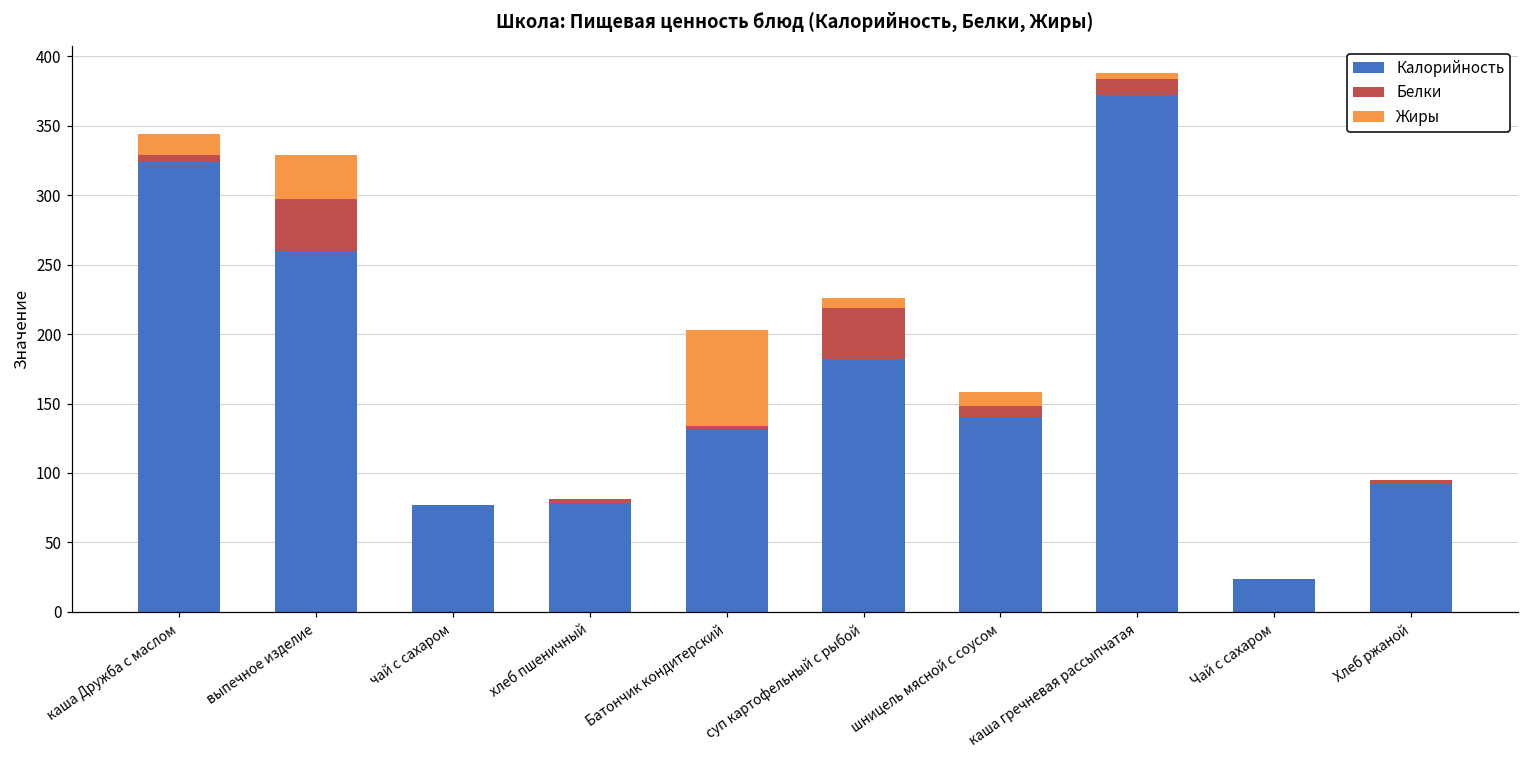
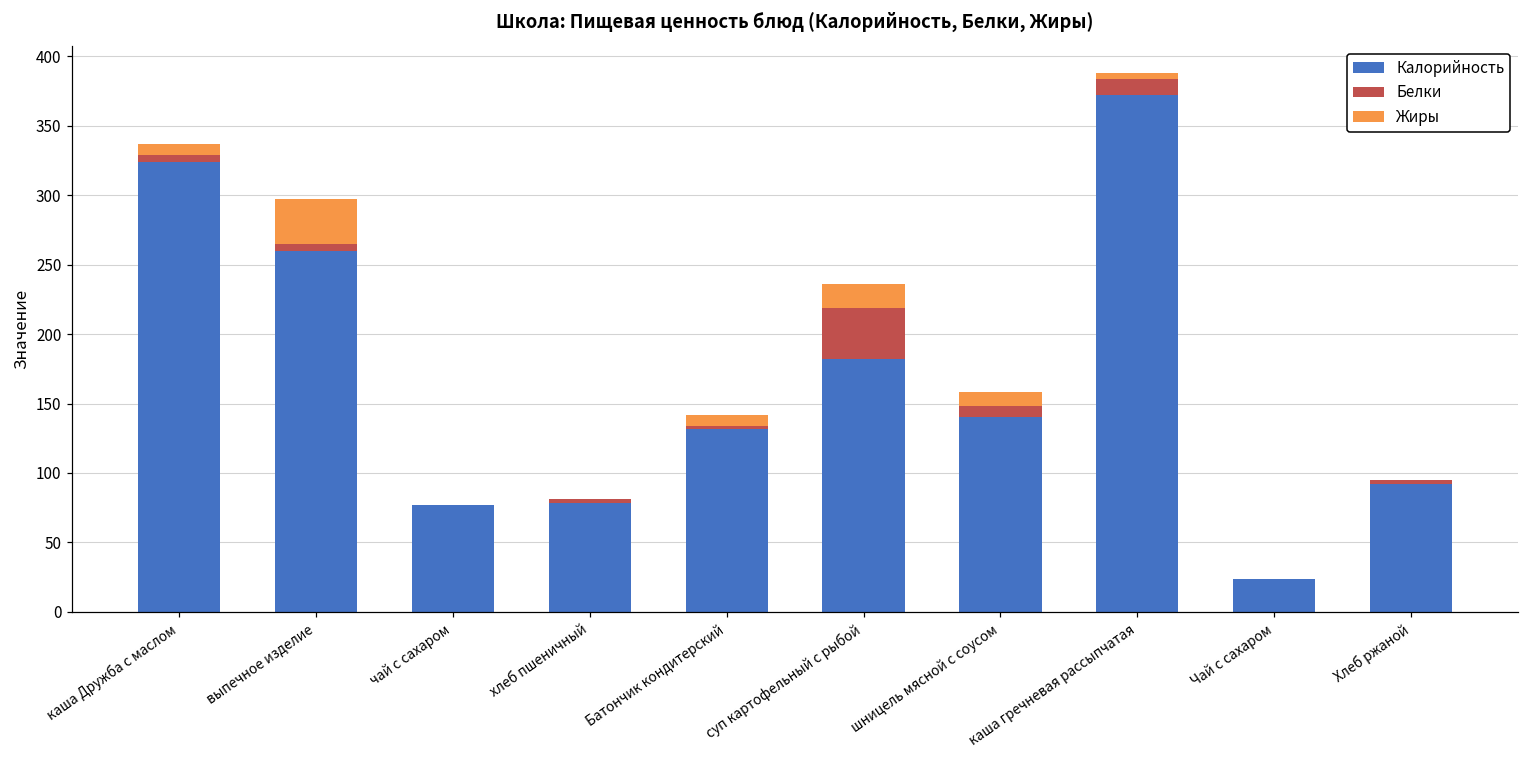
  {
    "Калорийность": {
      "каша Дружба с маслом": 324,
      "выпечное изделие": 260,
      "чай с сахаром": 77,
      "хлеб пшеничный": 79,
      "Батончик кондитерский": 132,
      "суп картофельный с рыбой": 182,
      "шницель мясной с соусом": 140,
      "каша гречневая рассыпчатая": 372,
      "Чай с сахаром": 24,
      "Хлеб ржаной": 92
    },
    "Белки": {
      "каша Дружба с маслом": 5,
-     "выпечное изделие": 37,
+     "выпечное изделие": 5,
      "чай с сахаром": 0,
      "хлеб пшеничный": 2,
      "Батончик кондитерский": 2,
      "суп картофельный с рыбой": 37,
      "шницель мясной с соусом": 8,
      "каша гречневая рассыпчатая": 12,
      "Чай с сахаром": 0,
      "Хлеб ржаной": 3
    },
    "Жиры": {
-     "каша Дружба с маслом": 15,
+     "каша Дружба с маслом": 8,
      "выпечное изделие": 32,
      "чай с сахаром": 0,
-     "Батончик кондитерский": 69,
-     "суп картофельный с рыбой": 7,
+     "Батончик кондитерский": 8,
+     "суп картофельный с рыбой": 17,
      "шницель мясной с соусом": 10,
      "каша гречневая рассыпчатая": 4,
      "Чай с сахаром": 0,
      "Хлеб ржаной": 0
    }
  }
